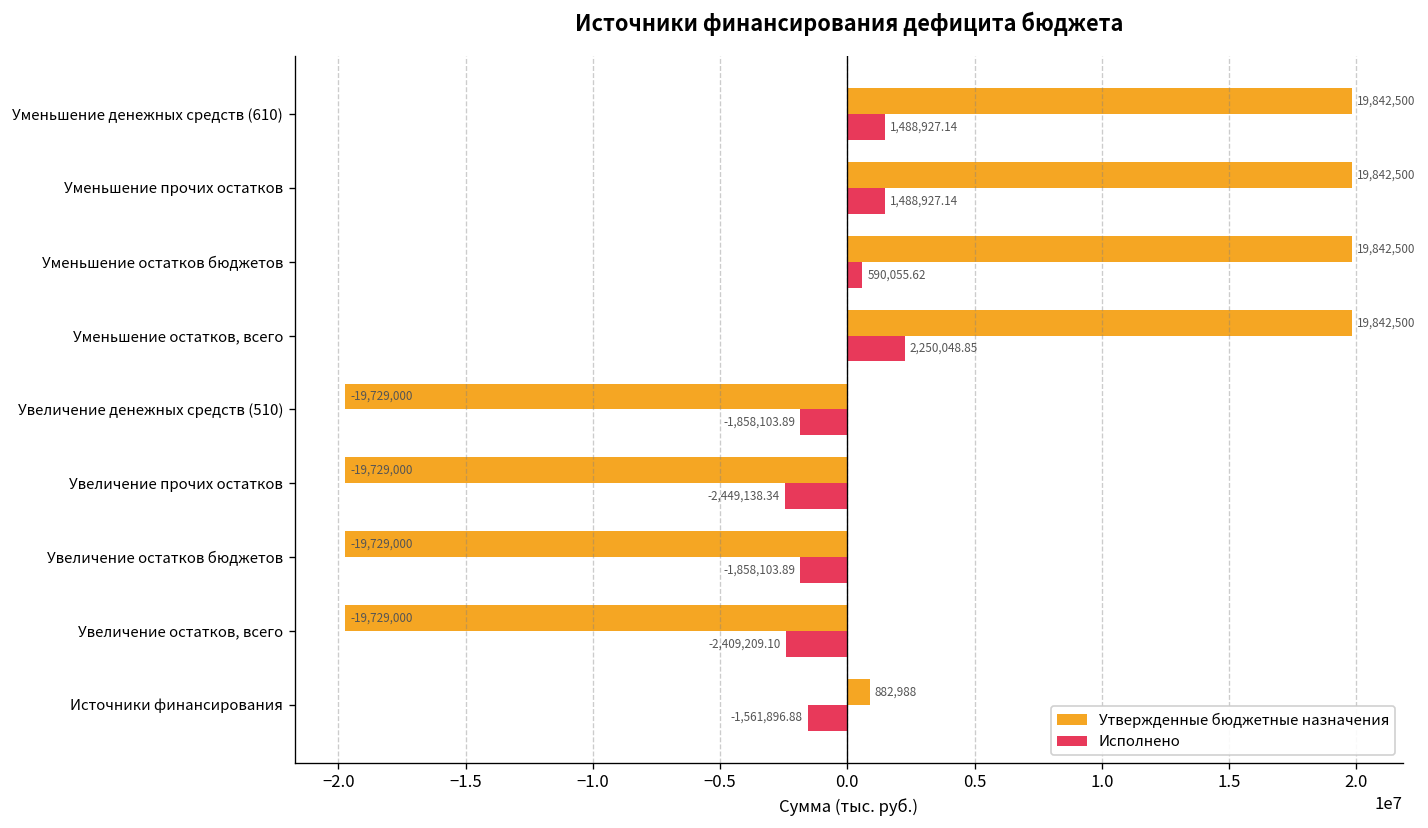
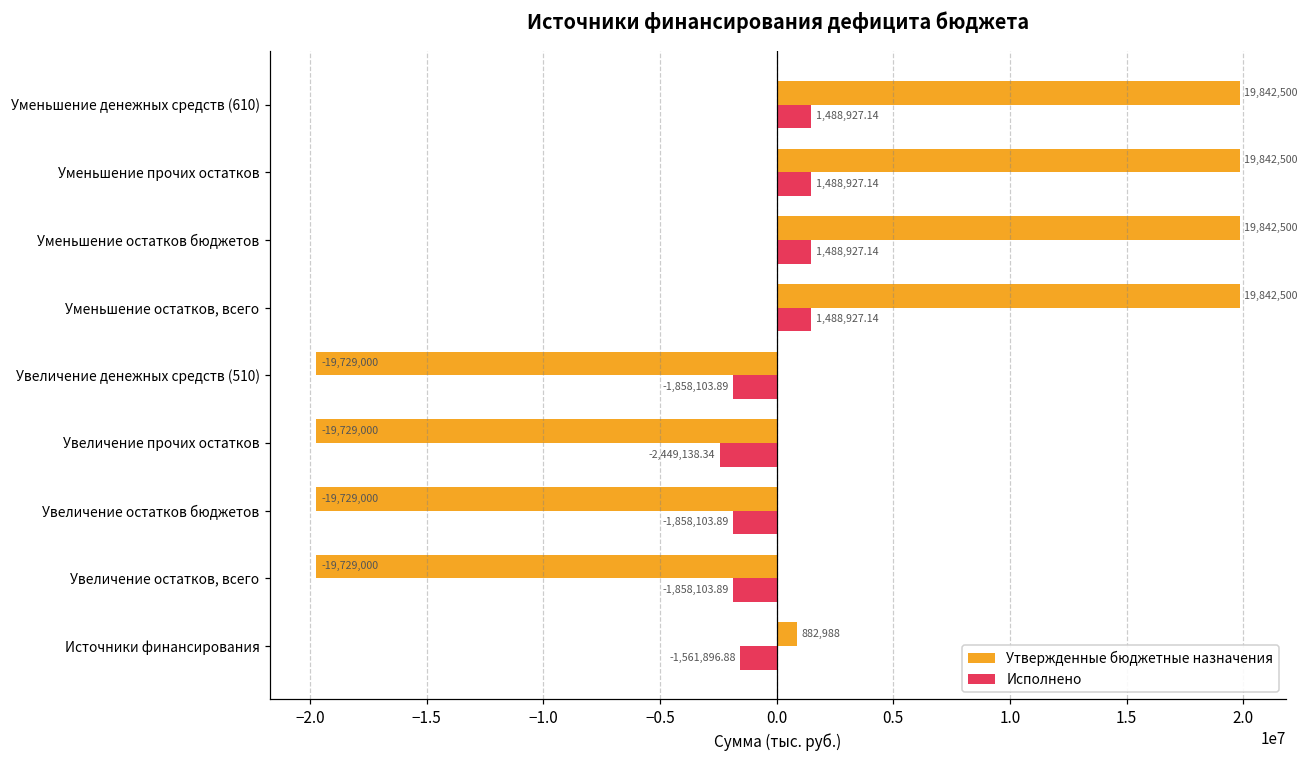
  {
    "Утвержденные бюджетные назначения": {
      "Уменьшение денежных средств (610)": "19,842,500",
      "Уменьшение прочих остатков": "19,842,500",
      "Уменьшение остатков бюджетов": "19,842,500",
      "Уменьшение остатков, всего": "19,842,500",
      "Увеличение денежных средств (510)": "-19,729,000",
      "Увеличение прочих остатков": "-19,729,000",
      "Увеличение остатков бюджетов": "-19,729,000",
      "Увеличение остатков, всего": "-19,729,000",
      "Источники финансирования": "882,988"
    },
    "Исполнено": {
      "Уменьшение денежных средств (610)": "1,488,927.14",
      "Уменьшение прочих остатков": "1,488,927.14",
-     "Уменьшение остатков бюджетов": "590,055.62",
-     "Уменьшение остатков, всего": "2,250,048.85",
+     "Уменьшение остатков бюджетов": "1,488,927.14",
+     "Уменьшение остатков, всего": "1,488,927.14",
      "Увеличение денежных средств (510)": "-1,858,103.89",
      "Увеличение прочих остатков": "-2,449,138.34",
      "Увеличение остатков бюджетов": "-1,858,103.89",
-     "Увеличение остатков, всего": "-2,409,209.10",
+     "Увеличение остатков, всего": "-1,858,103.89",
      "Источники финансирования": "-1,561,896.88"
    }
  }
